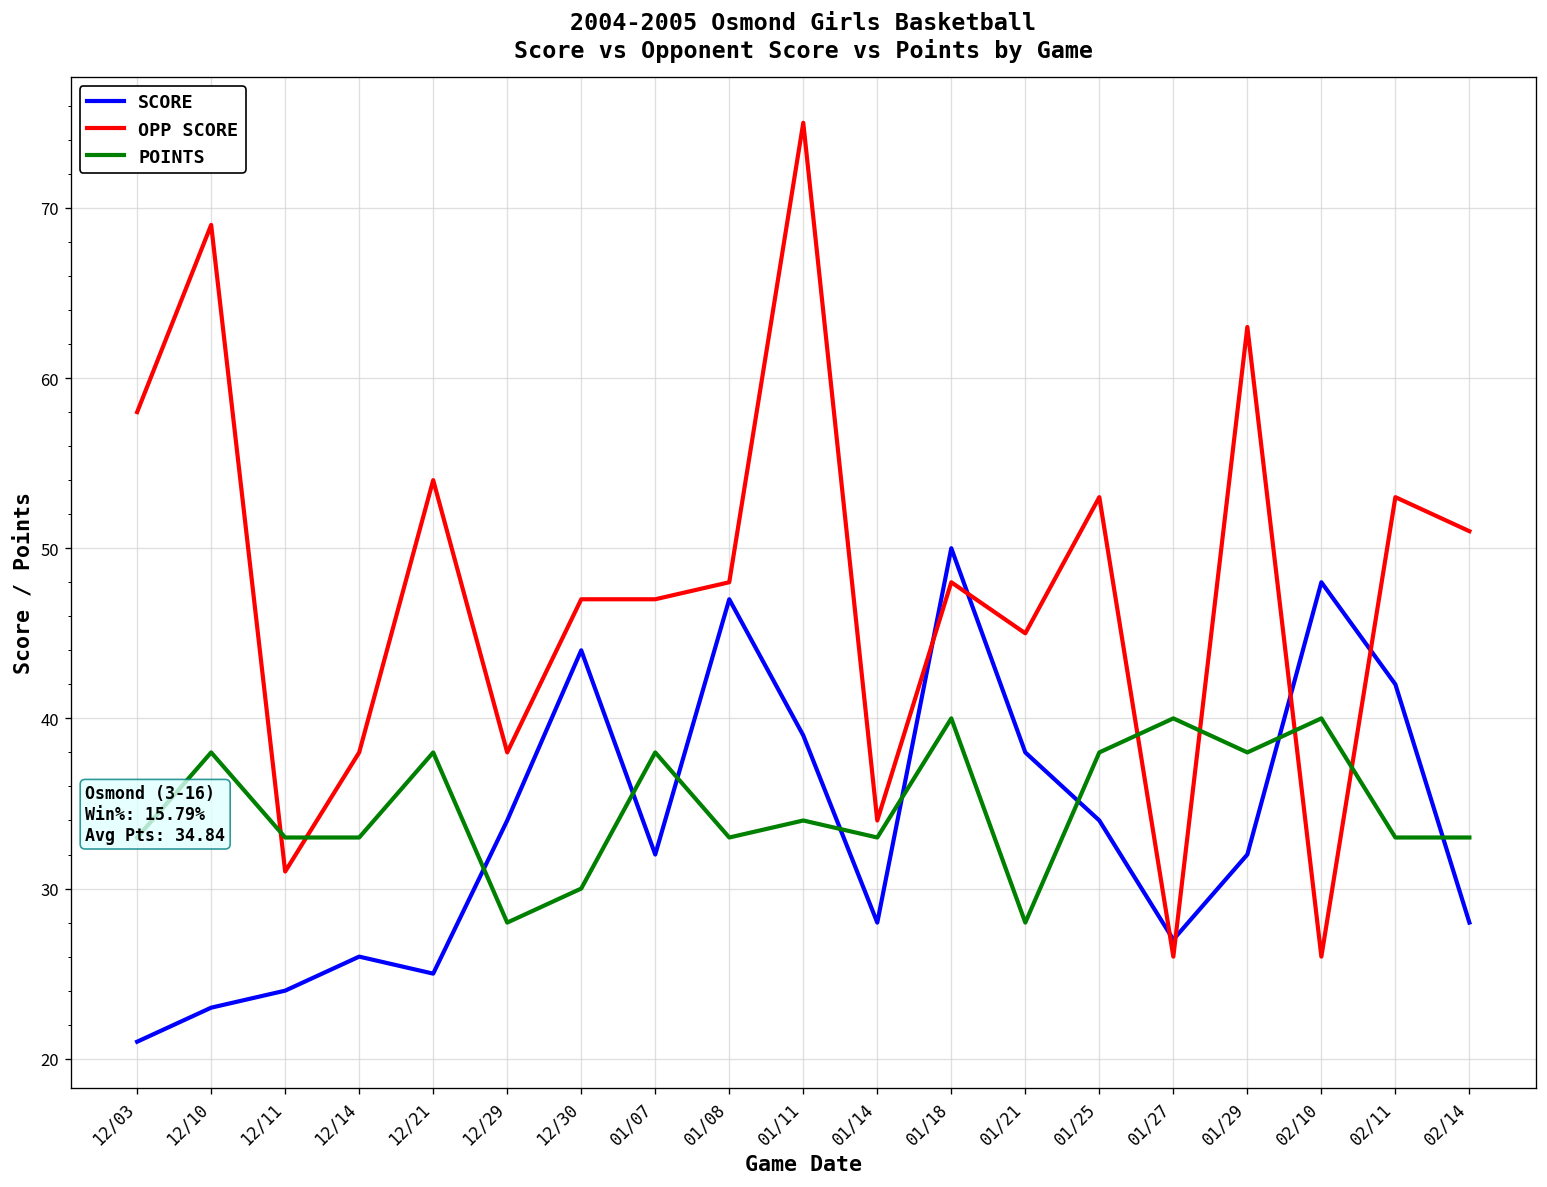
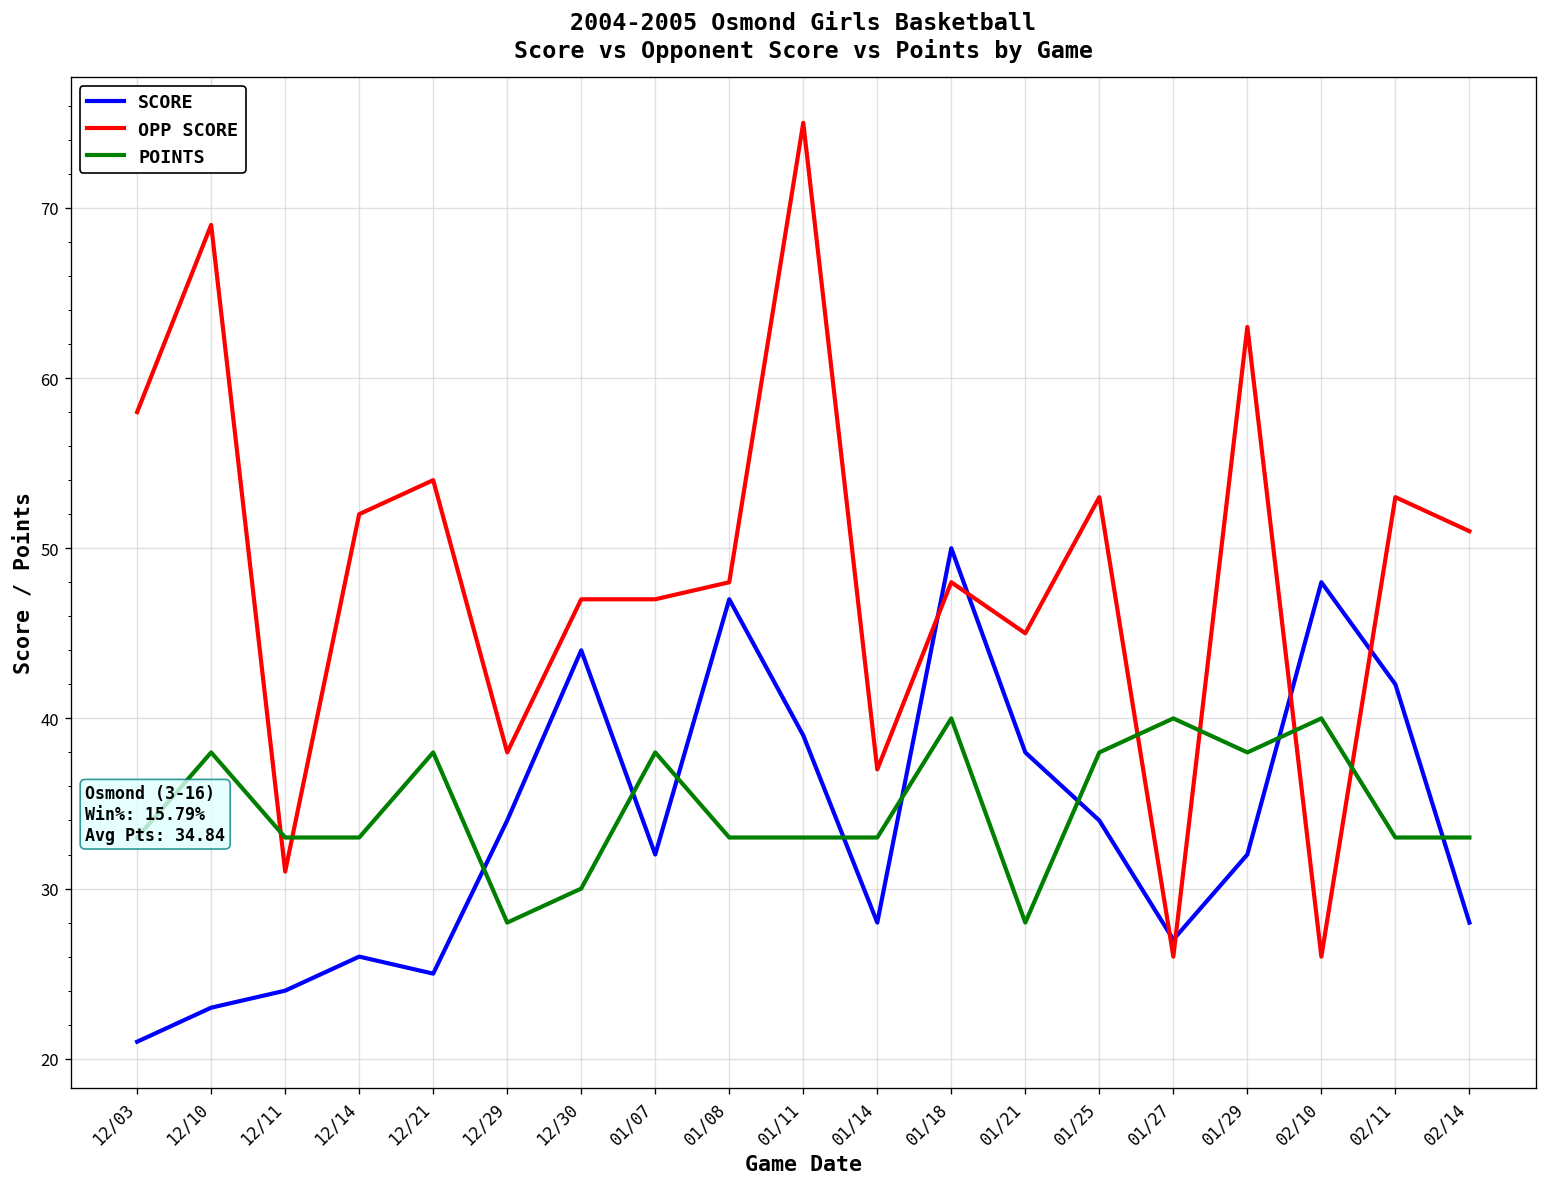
  {
    "SCORE": {
      "12/03": 21,
      "12/10": 23,
      "12/11": 24,
      "12/14": 26,
      "12/21": 25,
      "12/29": 34,
      "12/30": 44,
      "01/07": 32,
      "01/08": 47,
      "01/11": 39,
      "01/14": 28,
      "01/18": 50,
      "01/21": 38,
      "01/25": 34,
      "01/27": 27,
      "01/29": 32,
      "02/10": 48,
      "02/11": 42,
      "02/14": 28
    },
    "OPP SCORE": {
      "12/03": 58,
      "12/10": 69,
      "12/11": 31,
-     "12/14": 38,
+     "12/14": 52,
      "12/21": 54,
      "12/29": 38,
      "12/30": 47,
      "01/07": 47,
      "01/08": 48,
      "01/11": 75,
-     "01/14": 34,
+     "01/14": 37,
      "01/18": 48,
      "01/21": 45,
      "01/25": 53,
      "01/27": 26,
      "01/29": 63,
      "02/10": 26,
      "02/11": 53,
      "02/14": 51
    },
    "POINTS": {
      "12/10": 38,
      "12/11": 33,
      "12/14": 33,
      "12/21": 38,
      "12/29": 28,
      "12/30": 30,
      "01/07": 38,
      "01/08": 33,
-     "01/11": 34,
+     "01/11": 33,
      "01/14": 33,
      "01/18": 40,
      "01/21": 28,
      "01/25": 38,
      "01/27": 40,
      "01/29": 38,
      "02/10": 40,
      "02/11": 33,
      "02/14": 33
    }
  }
